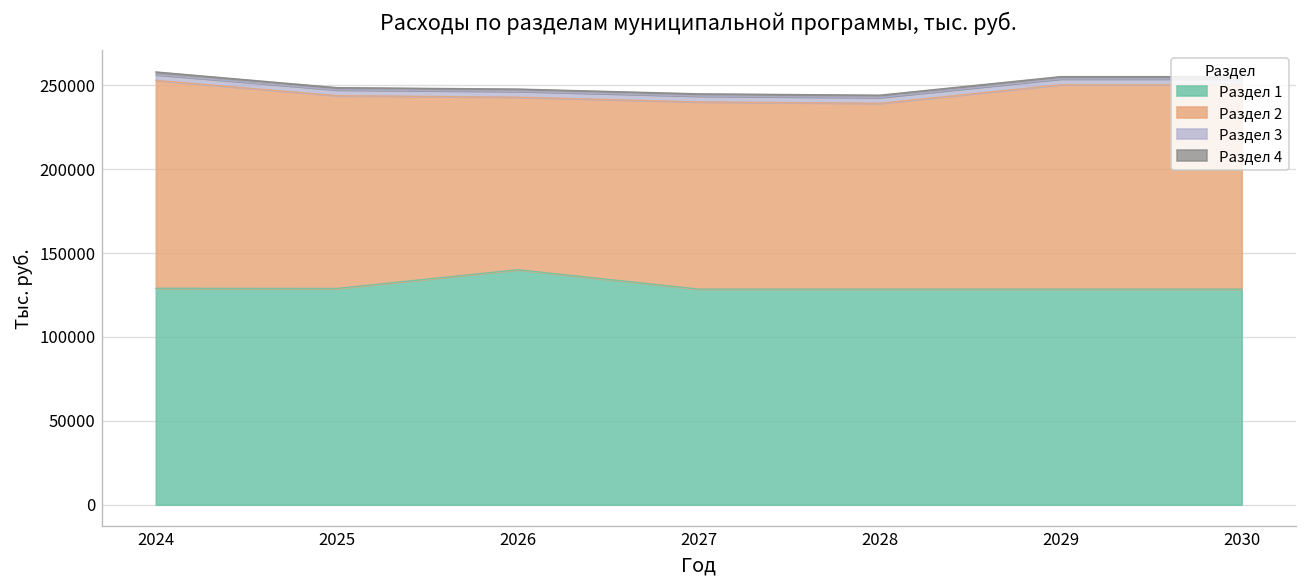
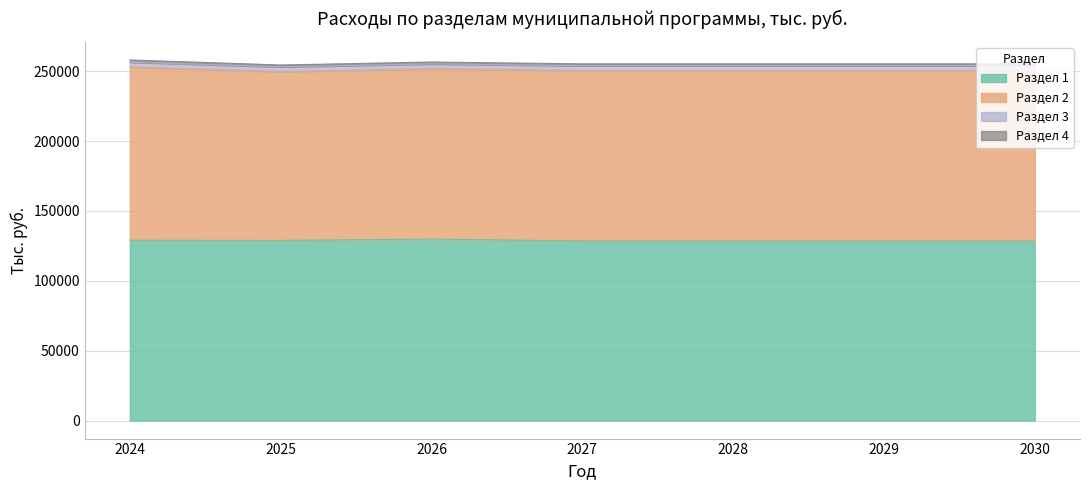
  {
    "Раздел 1": {
      "2024": 129000,
      "2025": 129000,
-     "2026": 140000,
+     "2026": 130000,
      "2027": 129000,
      "2028": 129000,
      "2029": 129000,
      "2030": 129000
    },
    "Раздел 2": {
      "2024": 124000,
-     "2025": 115000,
-     "2026": 103000,
-     "2027": 112000,
-     "2028": 111000,
+     "2025": 121000,
+     "2026": 122000,
+     "2027": 122000,
+     "2028": 122000,
      "2029": 122000
    }
  }
